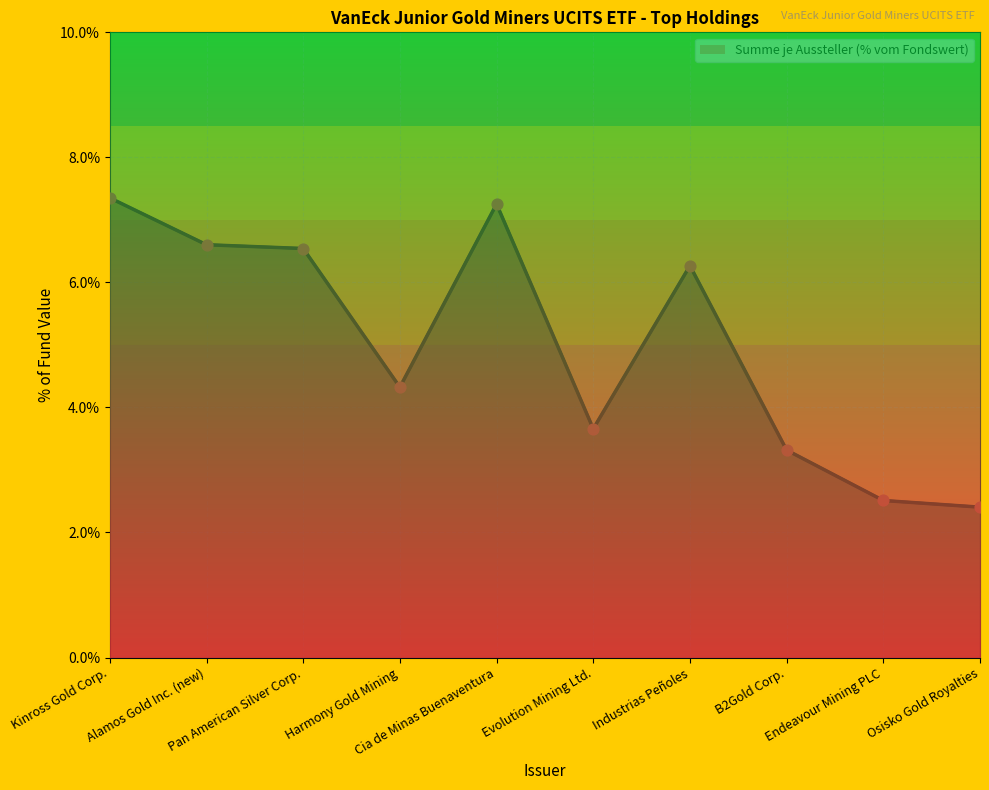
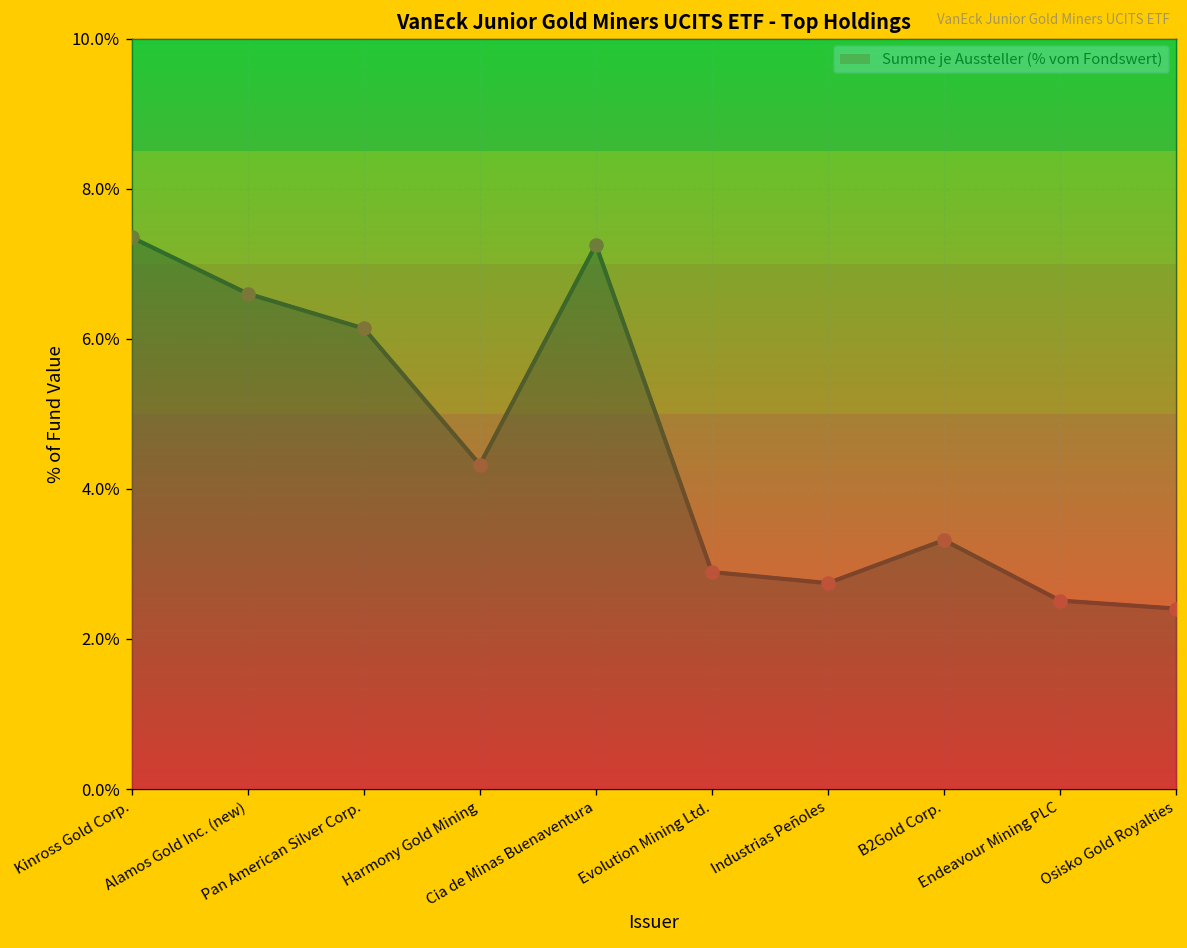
  {
    "Kinross Gold Corp.": "7.4%",
    "Alamos Gold Inc. (new)": "6.6%",
-   "Pan American Silver Corp.": "6.5%",
+   "Pan American Silver Corp.": "6.1%",
    "Harmony Gold Mining": "4.3%",
    "Cia de Minas Buenaventura": "7.3%",
-   "Evolution Mining Ltd.": "3.7%",
-   "Industrias Peñoles": "6.3%",
+   "Evolution Mining Ltd.": "2.9%",
+   "Industrias Peñoles": "2.7%",
    "B2Gold Corp.": "3.3%",
    "Endeavour Mining PLC": "2.5%",
    "Osisko Gold Royalties": "2.4%"
  }
